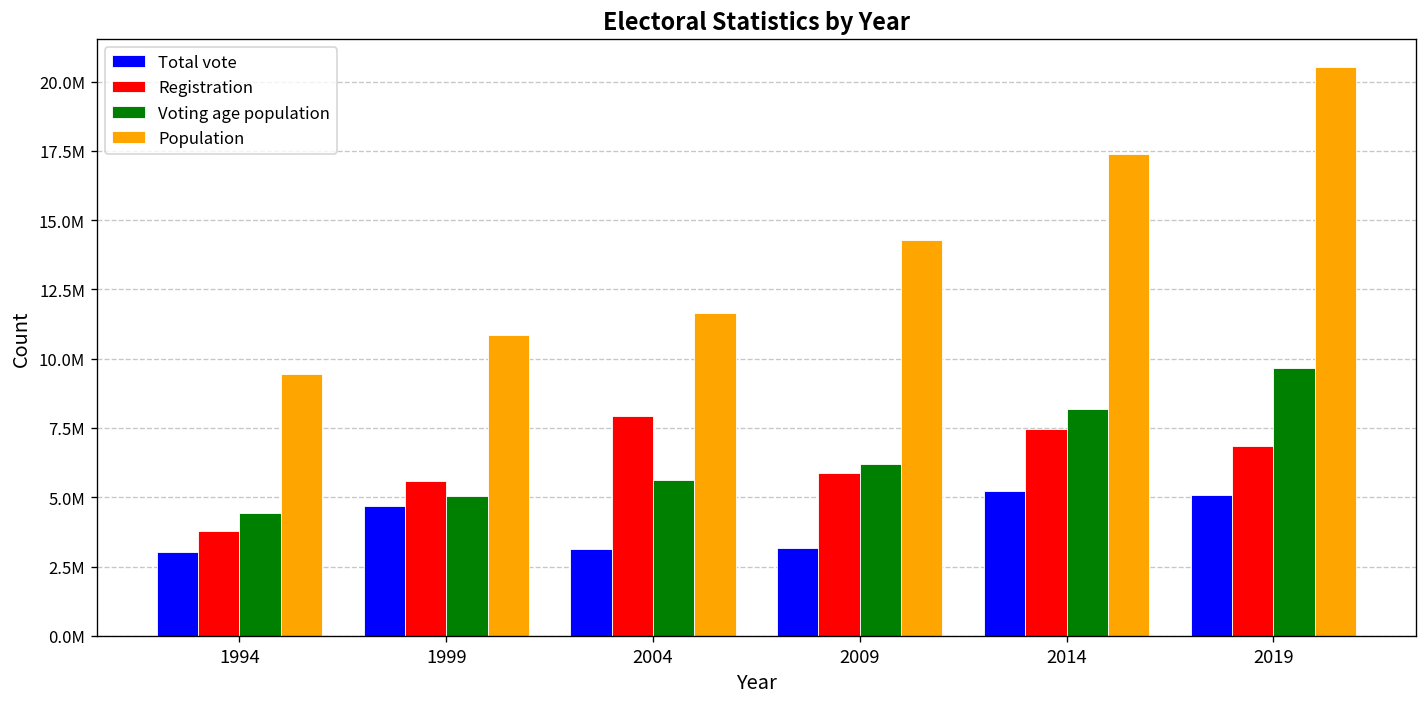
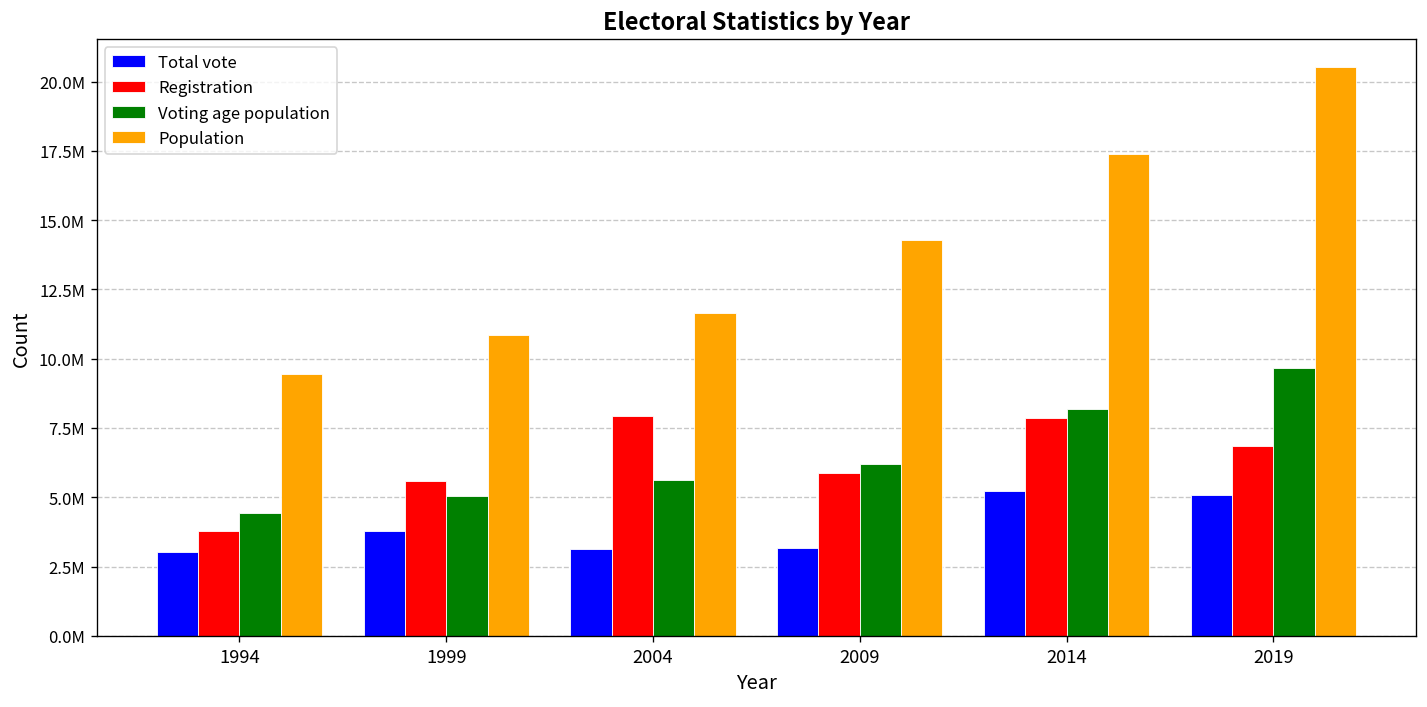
  {
    "Total vote": {
      "1994": 3000000,
-     "1999": 4700000,
+     "1999": 3800000,
      "2004": 3100000,
      "2009": 3200000,
      "2014": 5200000,
      "2019": 5100000
    },
    "Registration": {
      "1994": 3800000,
      "1999": 5600000,
      "2004": 7900000,
      "2009": 5900000,
-     "2014": 7500000,
+     "2014": 7800000,
      "2019": 6900000
    },
    "Voting age population": {
      "1994": 4400000,
      "1999": 5100000,
      "2004": 5600000,
      "2009": 6200000,
      "2014": 8200000,
      "2019": 9700000
    },
    "Population": {
      "1994": 9500000,
      "1999": 10800000,
      "2004": 11700000,
      "2009": 14300000,
      "2014": 17400000,
      "2019": 20500000
    }
  }
